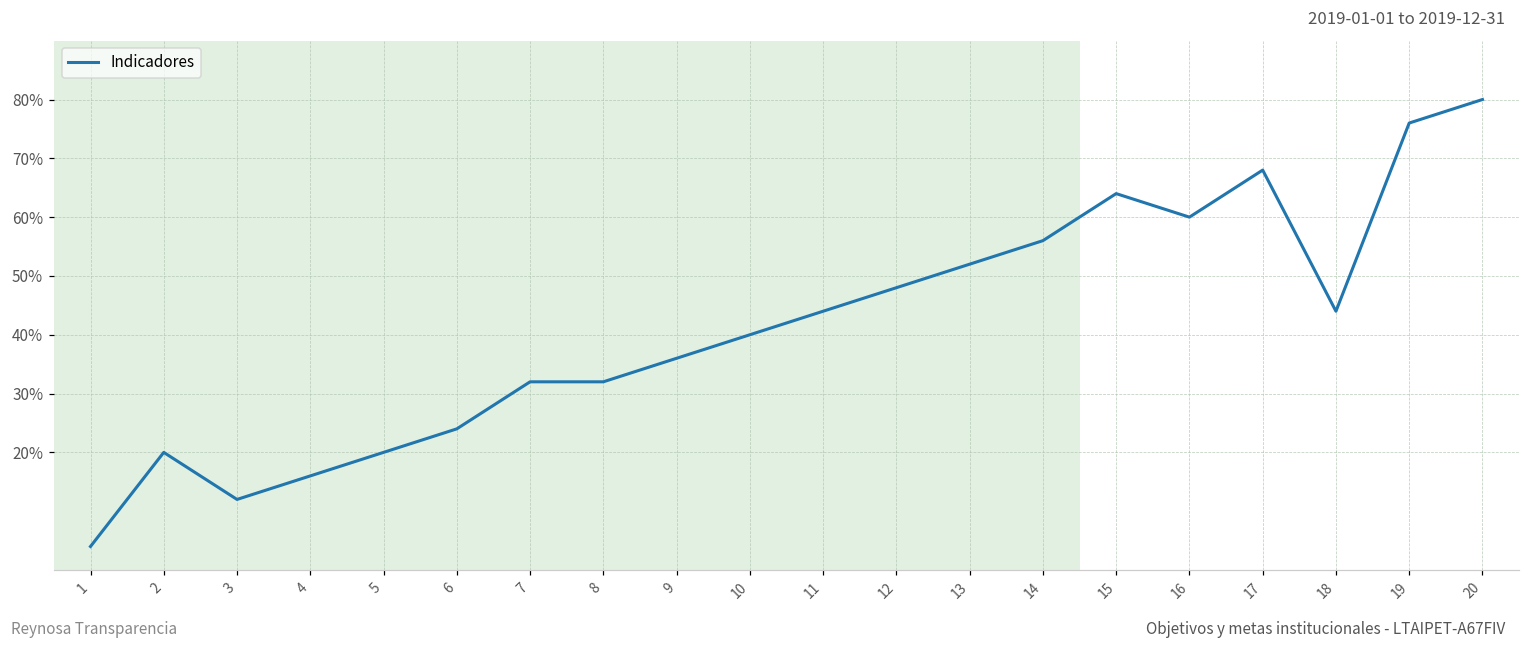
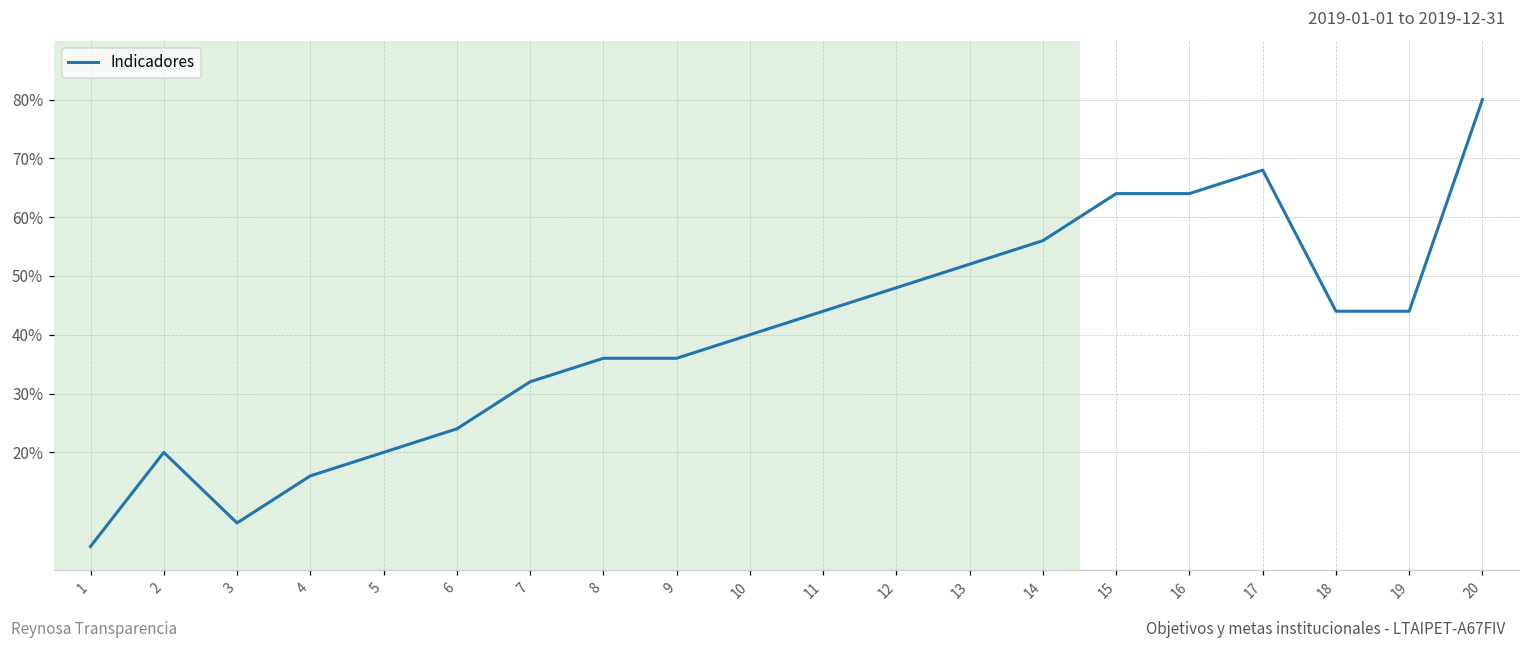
  {
    "1": "4%",
    "2": "20%",
-   "3": "12%",
+   "3": "8%",
    "4": "16%",
    "5": "20%",
    "6": "24%",
    "7": "32%",
-   "8": "32%",
+   "8": "36%",
    "9": "36%",
    "10": "40%",
    "11": "44%",
    "12": "48%",
    "13": "52%",
    "14": "56%",
    "15": "64%",
-   "16": "60%",
+   "16": "64%",
    "17": "68%",
    "18": "44%",
-   "19": "76%",
+   "19": "44%",
    "20": "80%"
  }
